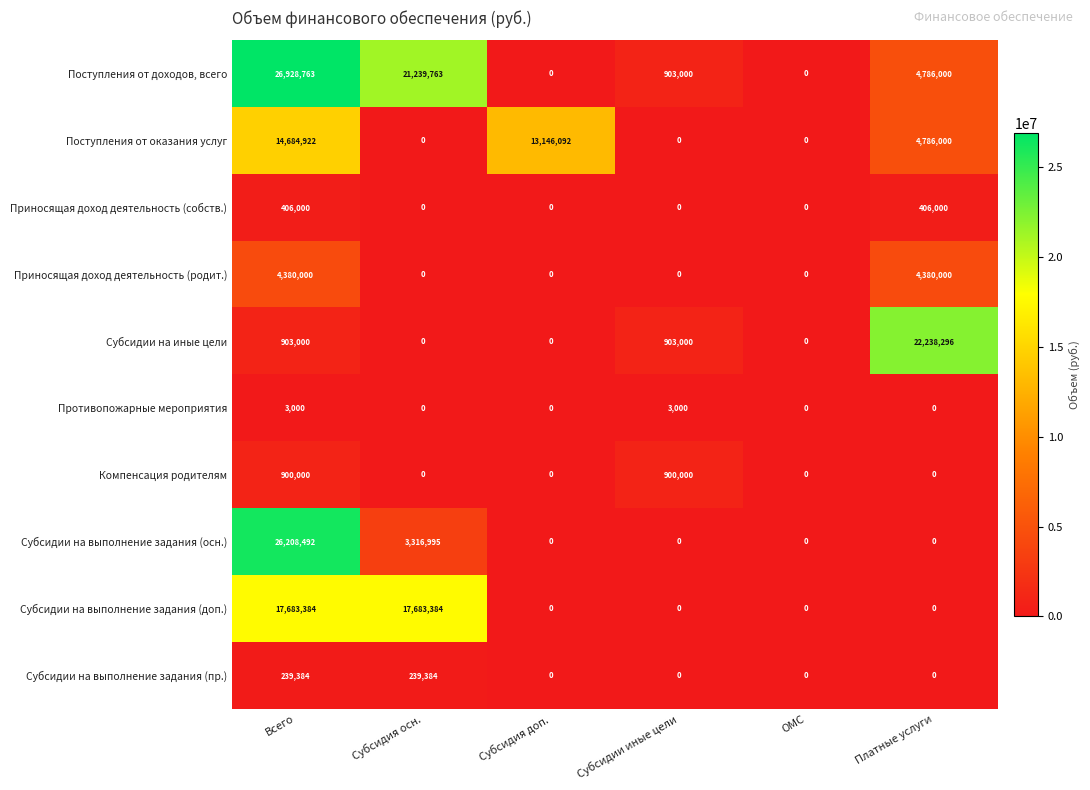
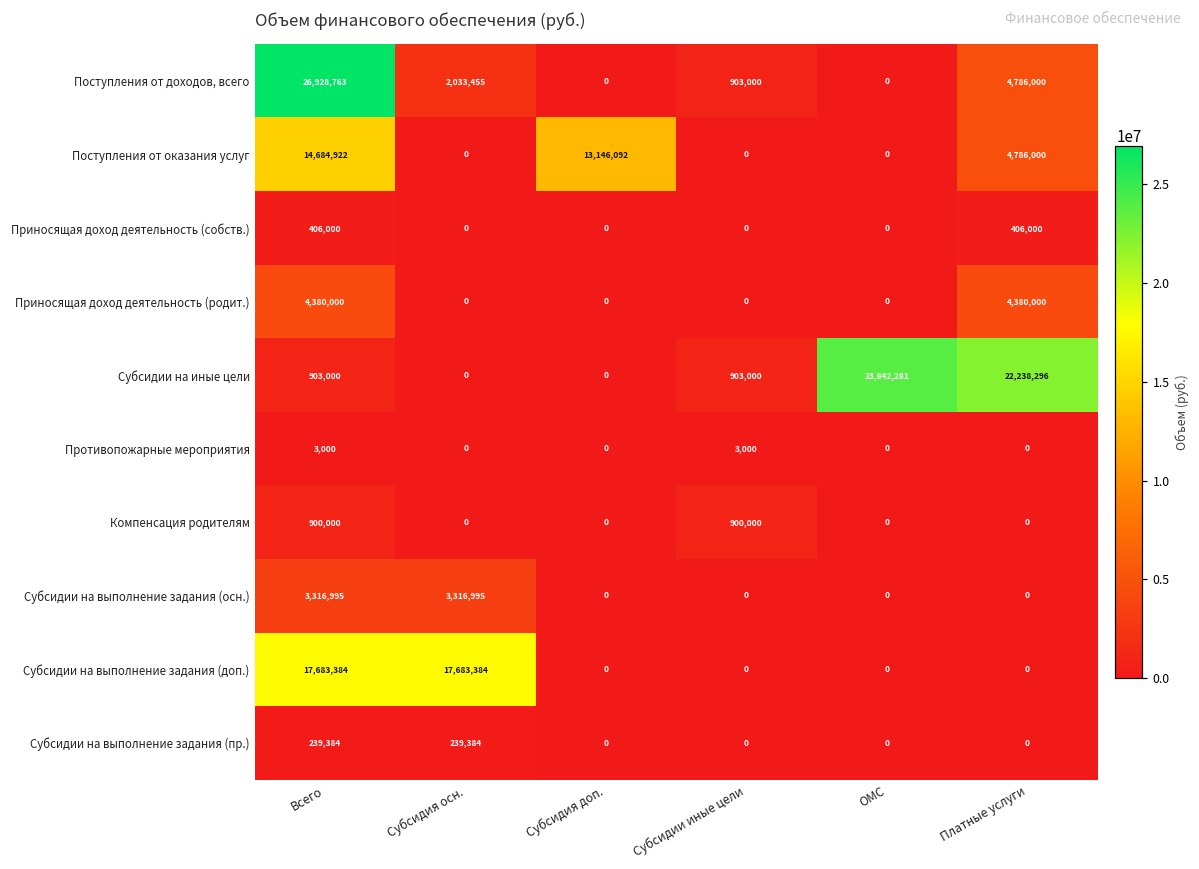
  {
    "Поступления от доходов, всего": {
      "Всего": "26,928,763",
-     "Субсидия осн.": "21,239,763",
+     "Субсидия осн.": "2,033,455",
      "Субсидия доп.": "0",
      "Субсидии иные цели": "903,000",
      "ОМС": "0",
      "Платные услуги": "4,786,000"
    },
    "Поступления от оказания услуг": {
      "Всего": "14,684,922",
      "Субсидия осн.": "0",
      "Субсидия доп.": "13,146,092",
      "Субсидии иные цели": "0",
      "ОМС": "0",
      "Платные услуги": "4,786,000"
    },
    "Приносящая доход деятельность (собств.)": {
      "Всего": "406,000",
      "Субсидия осн.": "0",
      "Субсидия доп.": "0",
      "Субсидии иные цели": "0",
      "ОМС": "0",
      "Платные услуги": "406,000"
    },
    "Приносящая доход деятельность (родит.)": {
      "Всего": "4,380,000",
      "Субсидия осн.": "0",
      "Субсидия доп.": "0",
      "Субсидии иные цели": "0",
      "ОМС": "0",
      "Платные услуги": "4,380,000"
    },
    "Субсидии на иные цели": {
      "Всего": "903,000",
      "Субсидия осн.": "0",
      "Субсидия доп.": "0",
      "Субсидии иные цели": "903,000",
-     "ОМС": "0",
+     "ОМС": "23,842,281",
      "Платные услуги": "22,238,296"
    },
    "Противопожарные мероприятия": {
      "Всего": "3,000",
      "Субсидия осн.": "0",
      "Субсидия доп.": "0",
      "Субсидии иные цели": "3,000",
      "ОМС": "0",
      "Платные услуги": "0"
    },
    "Компенсация родителям": {
      "Всего": "900,000",
      "Субсидия осн.": "0",
      "Субсидия доп.": "0",
      "Субсидии иные цели": "900,000",
      "ОМС": "0",
      "Платные услуги": "0"
    },
    "Субсидии на выполнение задания (осн.)": {
-     "Всего": "26,208,492",
+     "Всего": "3,316,995",
      "Субсидия осн.": "3,316,995",
      "Субсидия доп.": "0",
      "Субсидии иные цели": "0",
      "ОМС": "0",
      "Платные услуги": "0"
    },
    "Субсидии на выполнение задания (доп.)": {
      "Всего": "17,683,384",
      "Субсидия осн.": "17,683,384",
      "Субсидия доп.": "0",
      "Субсидии иные цели": "0",
      "ОМС": "0",
      "Платные услуги": "0"
    },
    "Субсидии на выполнение задания (пр.)": {
      "Всего": "239,384",
      "Субсидия осн.": "239,384",
      "Субсидия доп.": "0",
      "Субсидии иные цели": "0",
      "ОМС": "0",
      "Платные услуги": "0"
    }
  }
